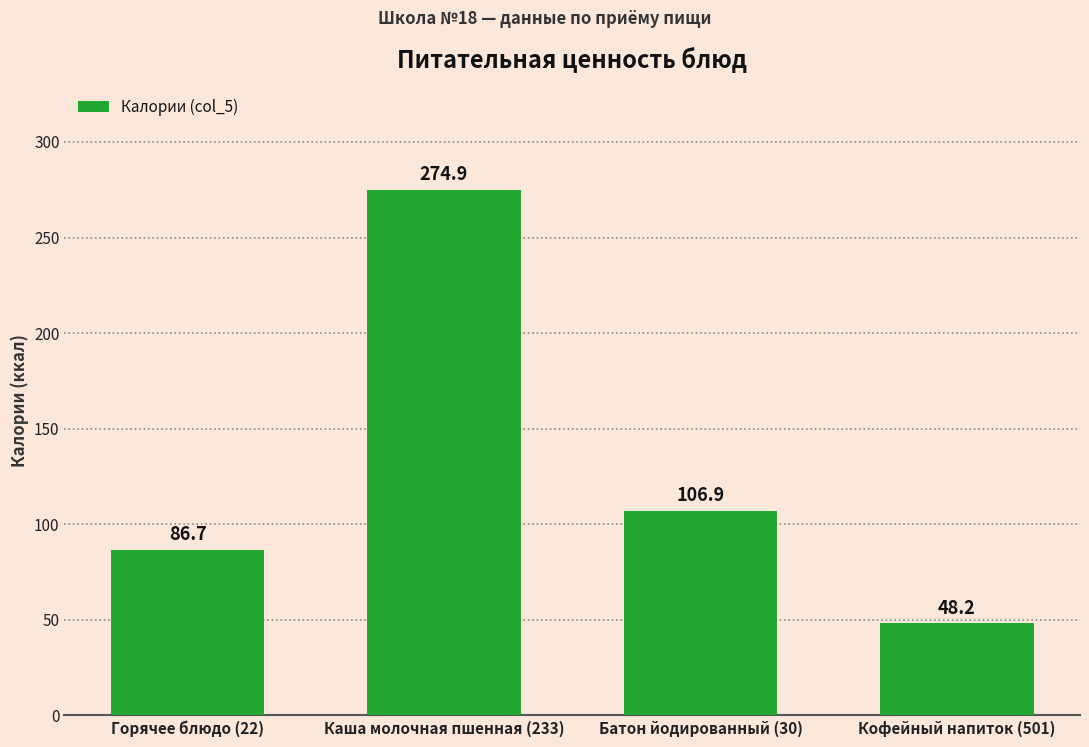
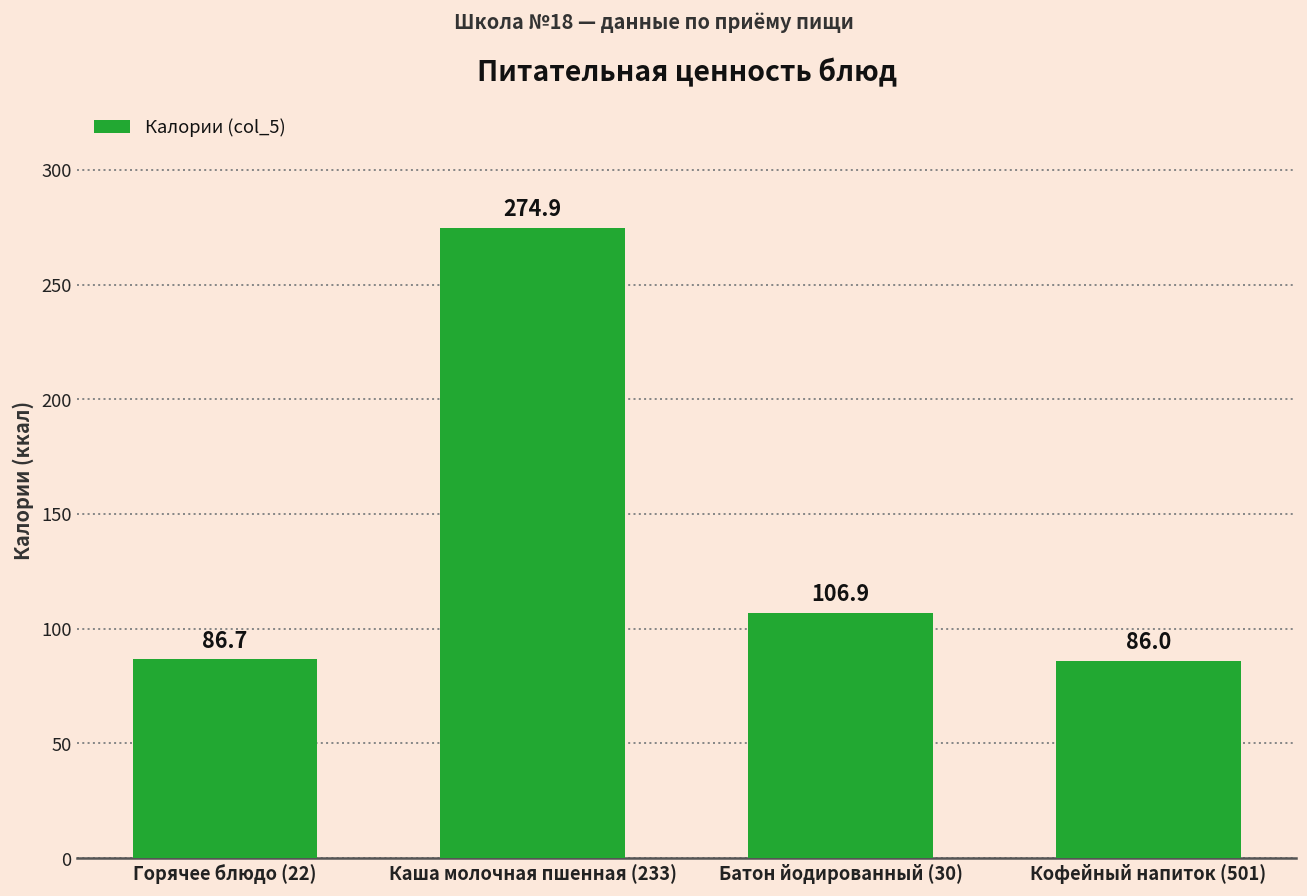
  {
    "Горячее блюдо (22)": 86.7,
    "Каша молочная пшенная (233)": 274.9,
    "Батон йодированный (30)": 106.9,
-   "Кофейный напиток (501)": 48.2
+   "Кофейный напиток (501)": 86.0
  }
